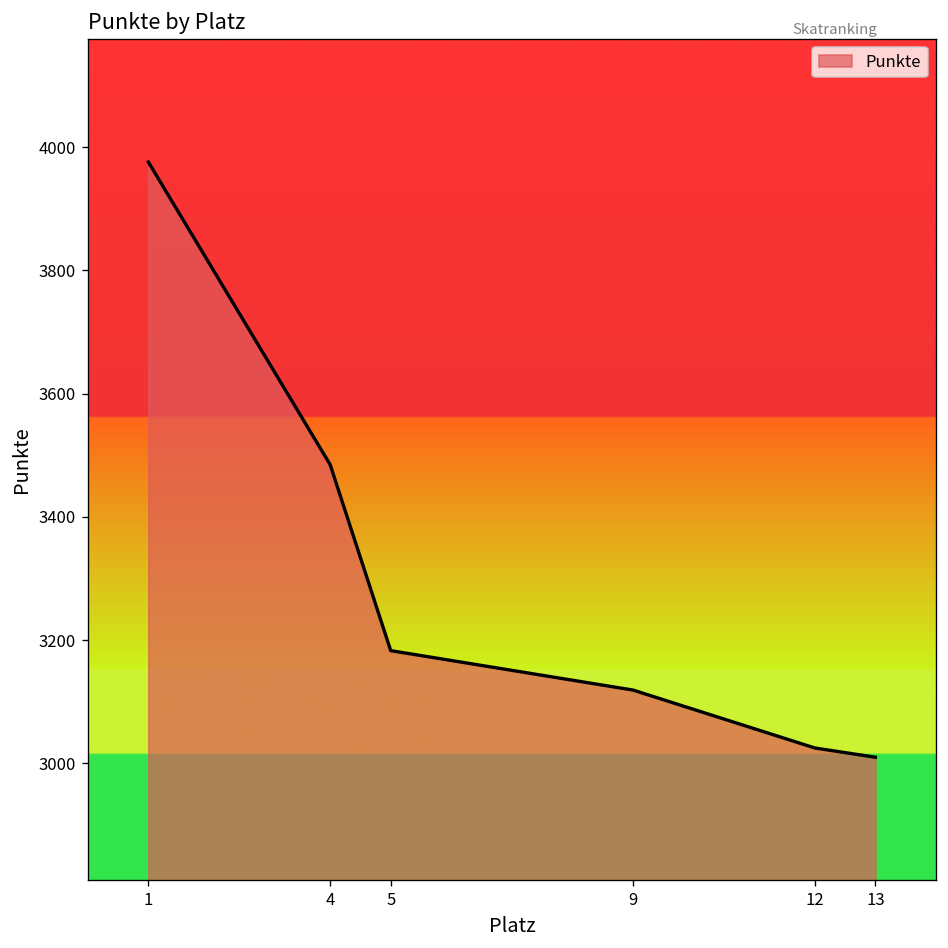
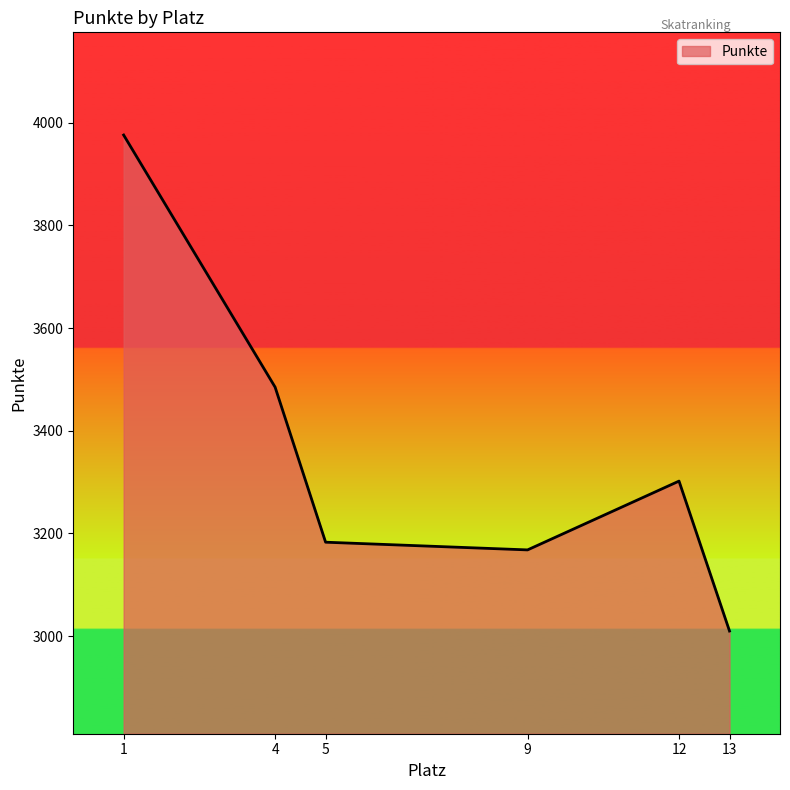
  {
    "1": 3980,
    "4": 3490,
    "5": 3180,
-   "9": 3120,
-   "12": 3030,
+   "9": 3170,
+   "12": 3300,
    "13": 3010
  }
